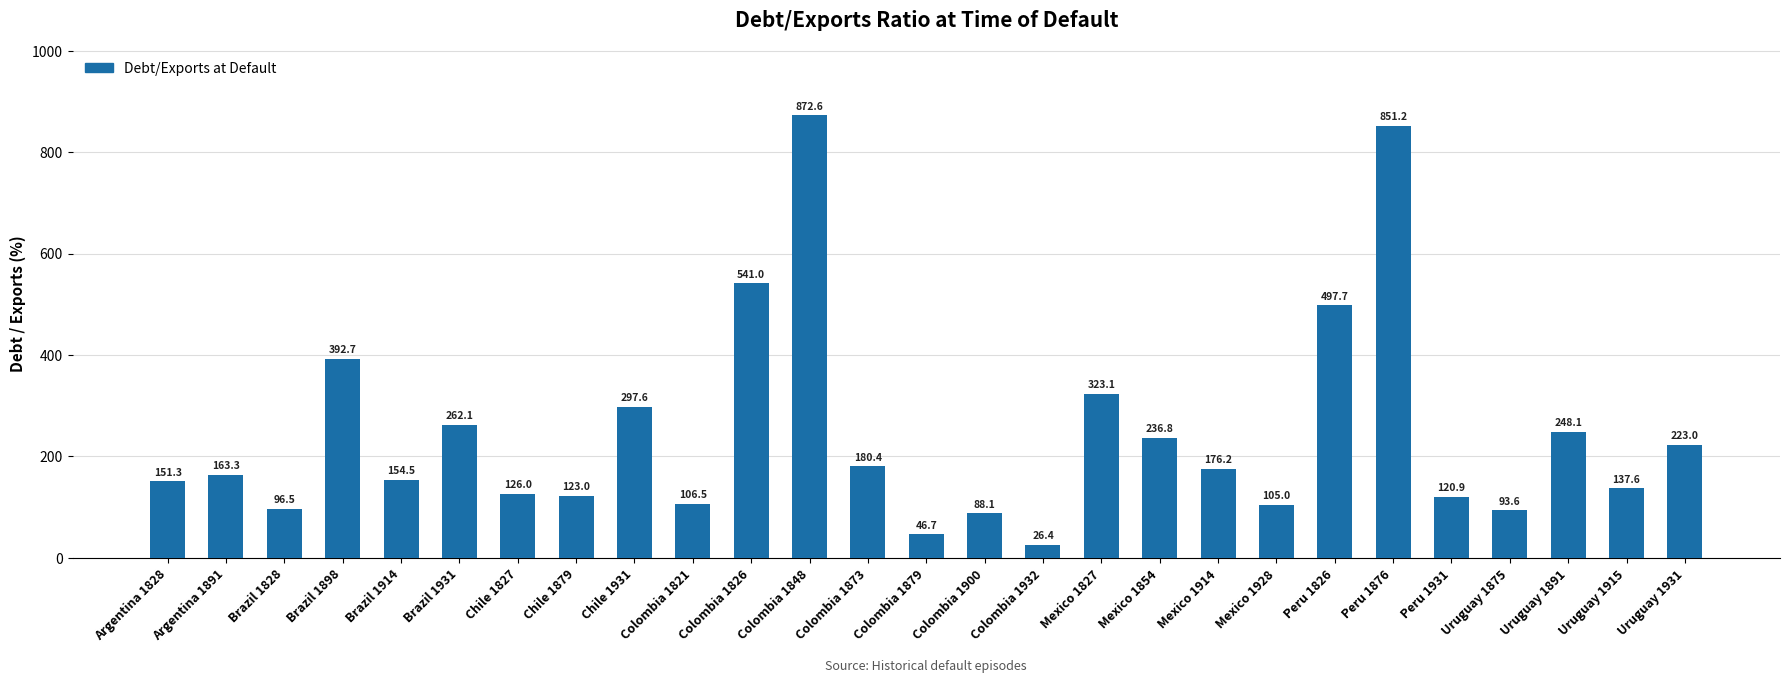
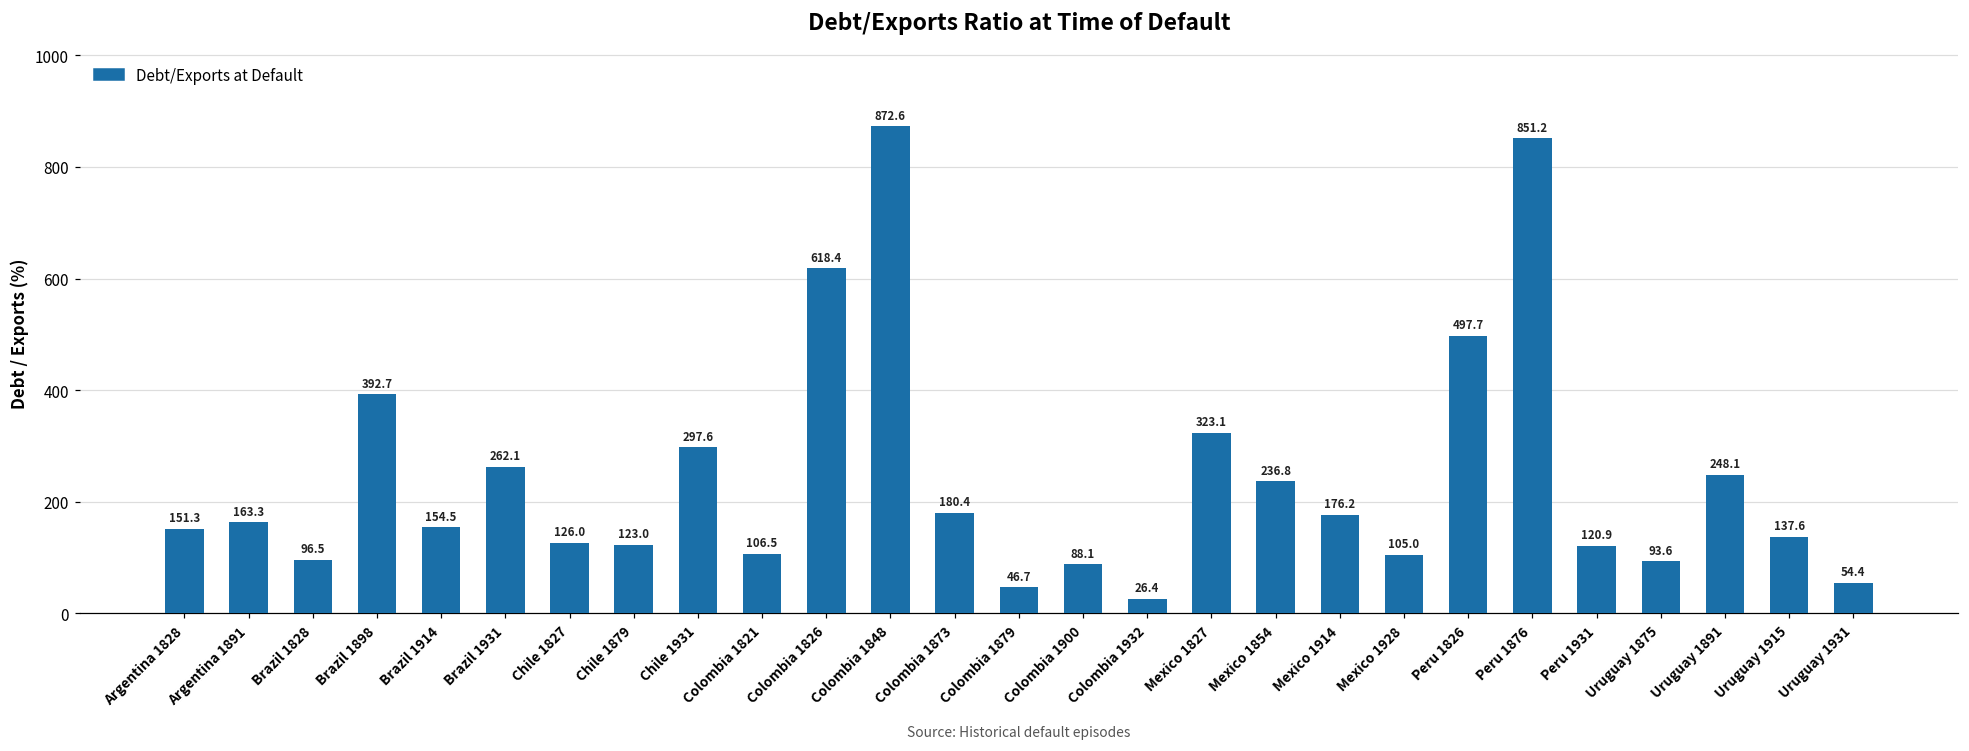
  {
    "Argentina 1828": 151.3,
    "Argentina 1891": 163.3,
    "Brazil 1828": 96.5,
    "Brazil 1898": 392.7,
    "Brazil 1914": 154.5,
    "Brazil 1931": 262.1,
    "Chile 1827": 126.0,
    "Chile 1879": 123.0,
    "Chile 1931": 297.6,
    "Colombia 1821": 106.5,
-   "Colombia 1826": 541.0,
+   "Colombia 1826": 618.4,
    "Colombia 1848": 872.6,
    "Colombia 1873": 180.4,
    "Colombia 1879": 46.7,
    "Colombia 1900": 88.1,
    "Colombia 1932": 26.4,
    "Mexico 1827": 323.1,
    "Mexico 1854": 236.8,
    "Mexico 1914": 176.2,
    "Mexico 1928": 105.0,
    "Peru 1826": 497.7,
    "Peru 1876": 851.2,
    "Peru 1931": 120.9,
    "Uruguay 1875": 93.6,
    "Uruguay 1891": 248.1,
    "Uruguay 1915": 137.6,
-   "Uruguay 1931": 223.0
+   "Uruguay 1931": 54.4
  }
